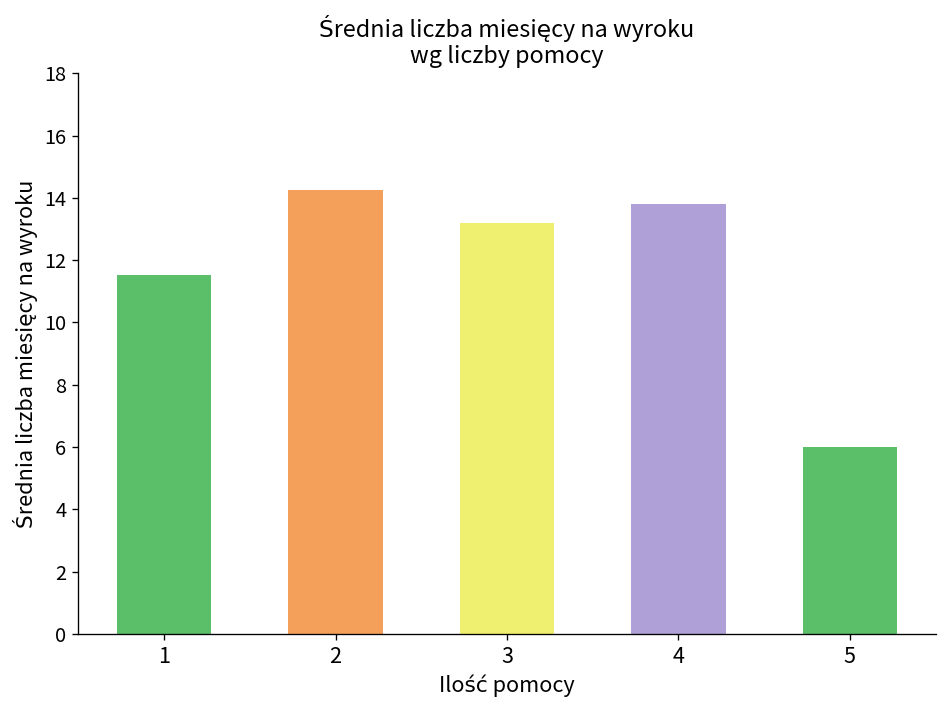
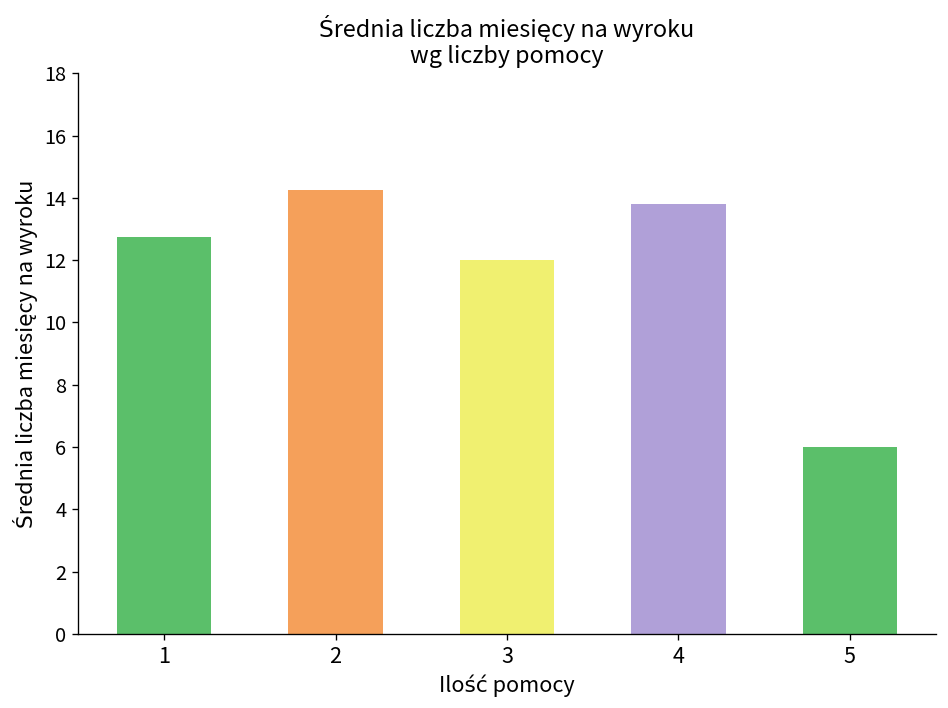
  {
-   "1": 11.5,
+   "1": 12.8,
    "2": 14.3,
-   "3": 13.2,
+   "3": 12.0,
    "4": 13.8,
    "5": 6.0
  }
